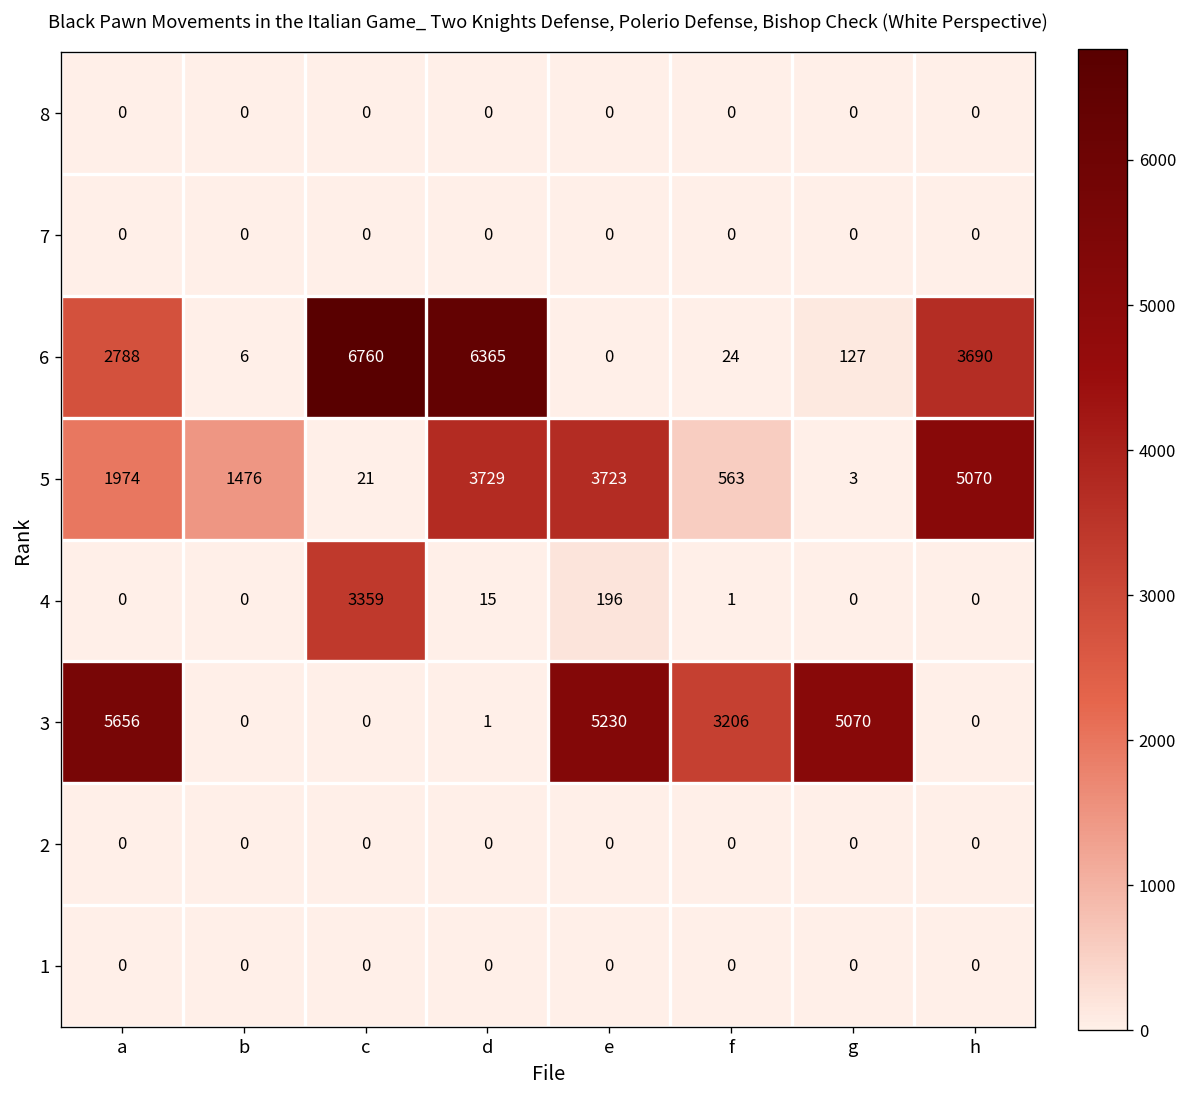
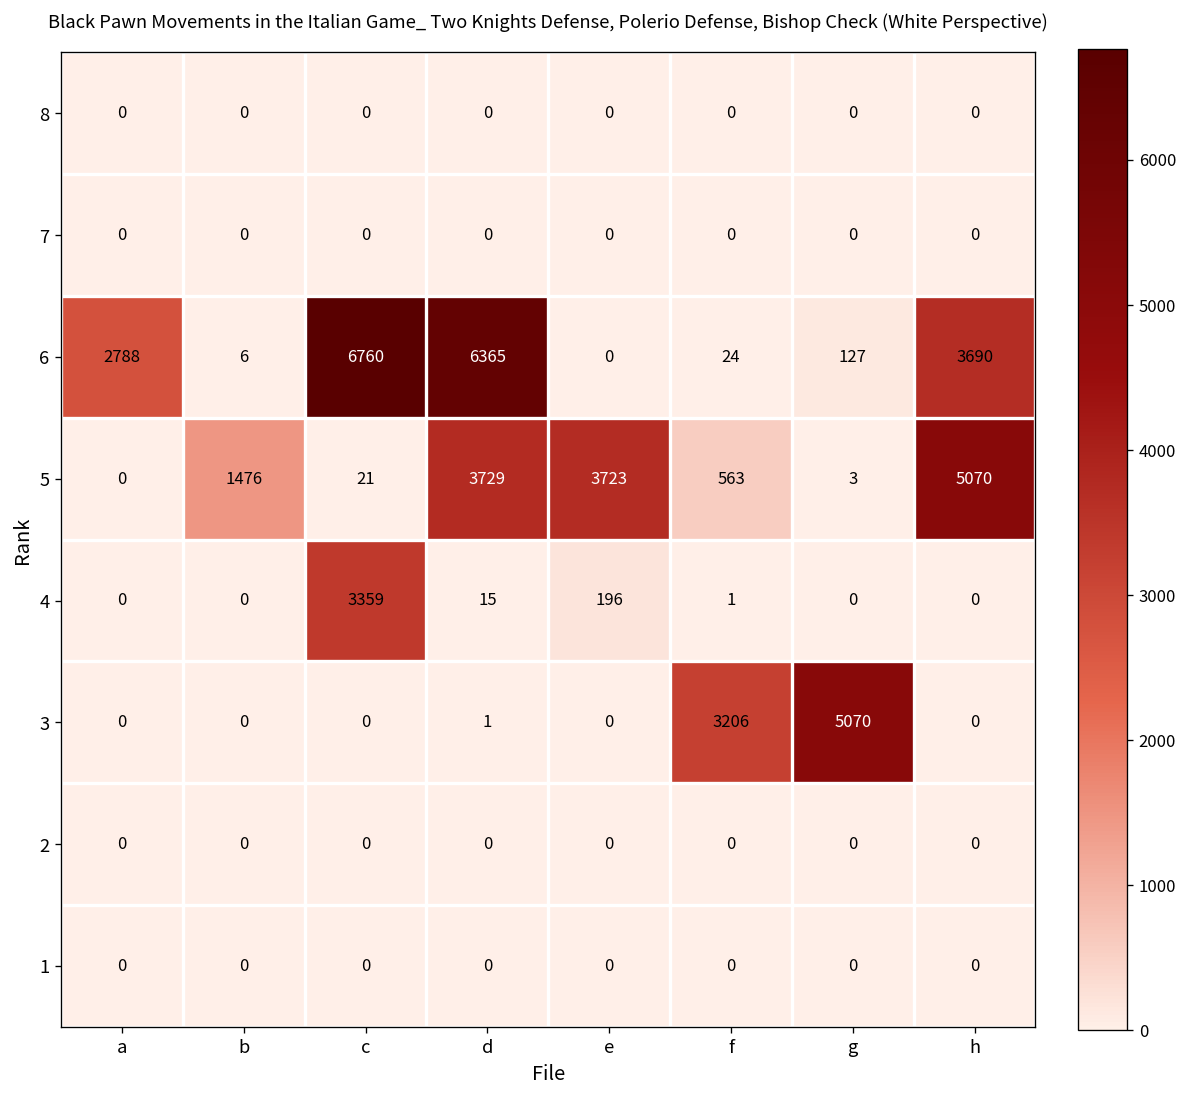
  {
    "8": {
      "a": 0,
      "b": 0,
      "c": 0,
      "d": 0,
      "e": 0,
      "f": 0,
      "g": 0,
      "h": 0
    },
    "7": {
      "a": 0,
      "b": 0,
      "c": 0,
      "d": 0,
      "e": 0,
      "f": 0,
      "g": 0,
      "h": 0
    },
    "6": {
      "a": 2788,
      "b": 6,
      "c": 6760,
      "d": 6365,
      "e": 0,
      "f": 24,
      "g": 127,
      "h": 3690
    },
    "5": {
-     "a": 1974,
+     "a": 0,
      "b": 1476,
      "c": 21,
      "d": 3729,
      "e": 3723,
      "f": 563,
      "g": 3,
      "h": 5070
    },
    "4": {
      "a": 0,
      "b": 0,
      "c": 3359,
      "d": 15,
      "e": 196,
      "f": 1,
      "g": 0,
      "h": 0
    },
    "3": {
-     "a": 5656,
+     "a": 0,
      "b": 0,
      "c": 0,
      "d": 1,
-     "e": 5230,
+     "e": 0,
      "f": 3206,
      "g": 5070,
      "h": 0
    },
    "2": {
      "a": 0,
      "b": 0,
      "c": 0,
      "d": 0,
      "e": 0,
      "f": 0,
      "g": 0,
      "h": 0
    },
    "1": {
      "a": 0,
      "b": 0,
      "c": 0,
      "d": 0,
      "e": 0,
      "f": 0,
      "g": 0,
      "h": 0
    }
  }
